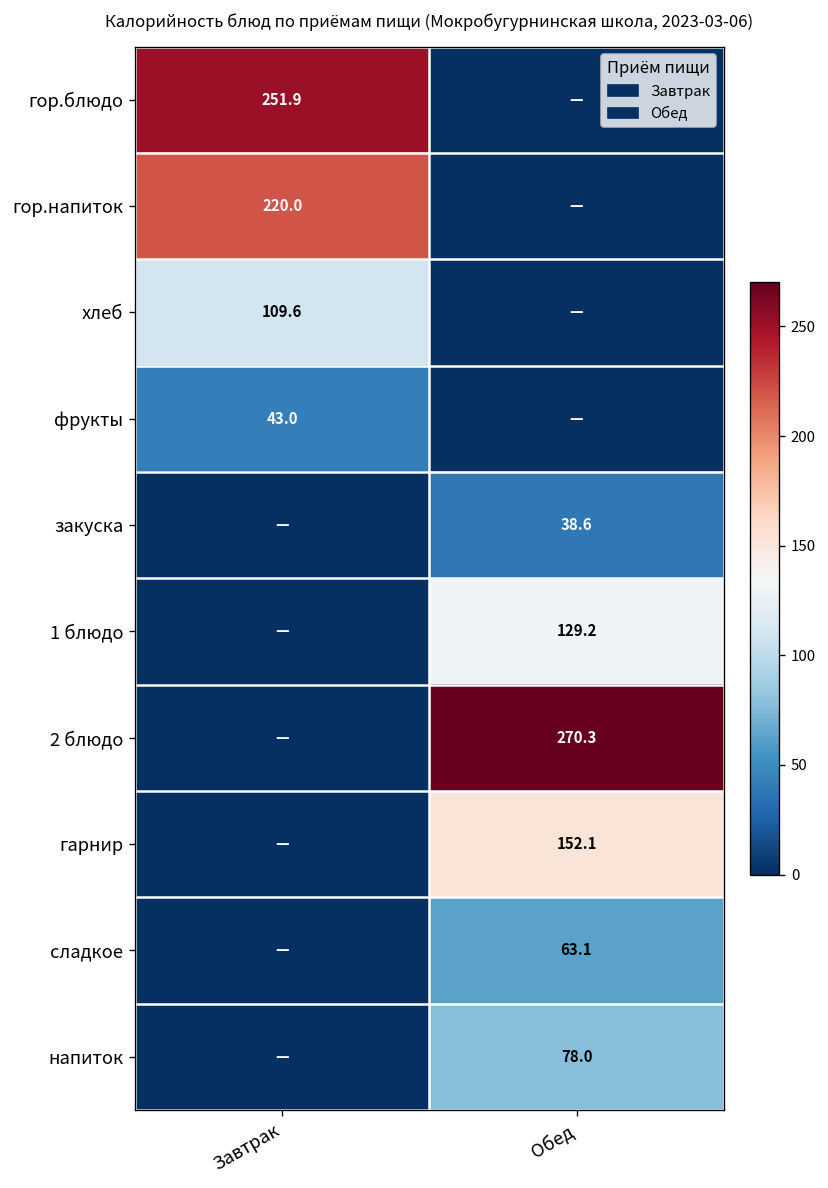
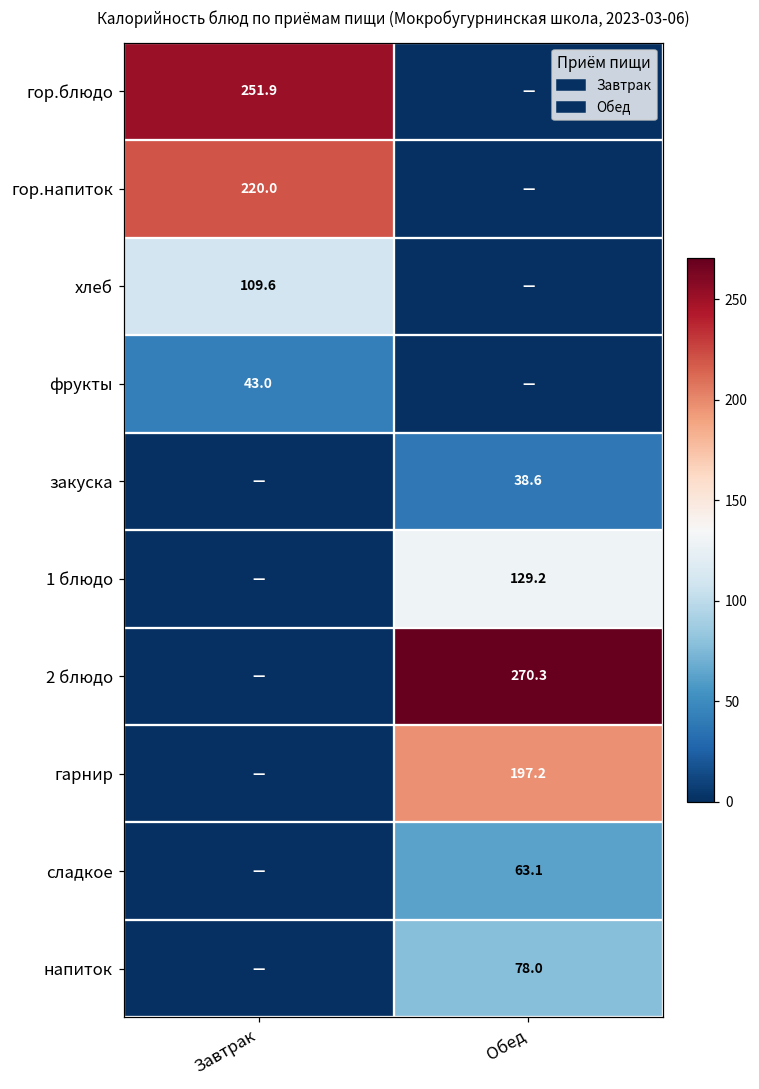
  {
    "гор.блюдо": {
      "Завтрак": 251.9
    },
    "гор.напиток": {
      "Завтрак": 220.0
    },
    "хлеб": {
      "Завтрак": 109.6
    },
    "фрукты": {
      "Завтрак": 43.0
    },
    "закуска": {
      "Обед": 38.6
    },
    "1 блюдо": {
      "Обед": 129.2
    },
    "2 блюдо": {
      "Обед": 270.3
    },
    "гарнир": {
-     "Обед": 152.1
+     "Обед": 197.2
    },
    "сладкое": {
      "Обед": 63.1
    },
    "напиток": {
      "Обед": 78.0
    }
  }
